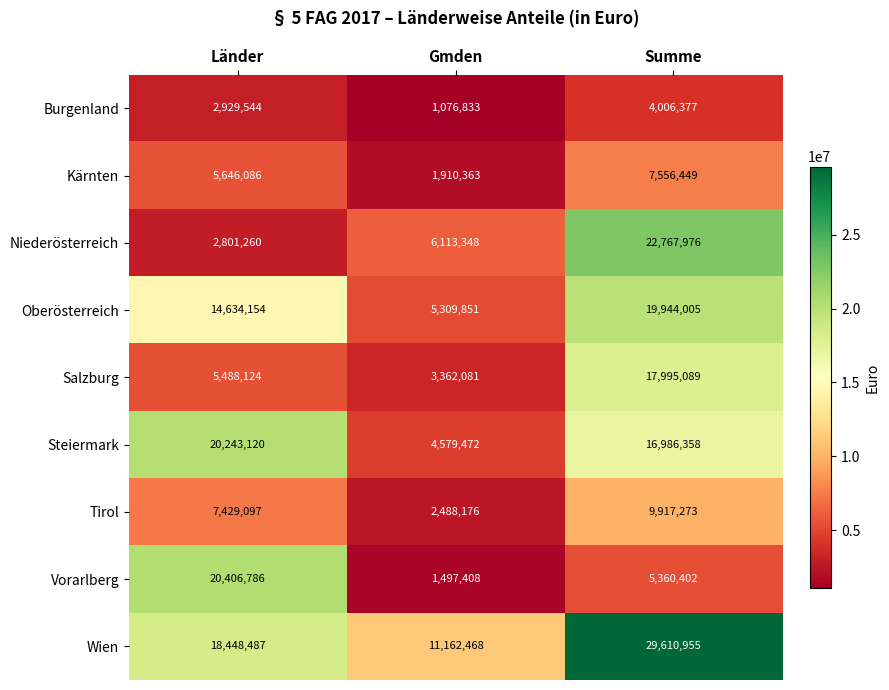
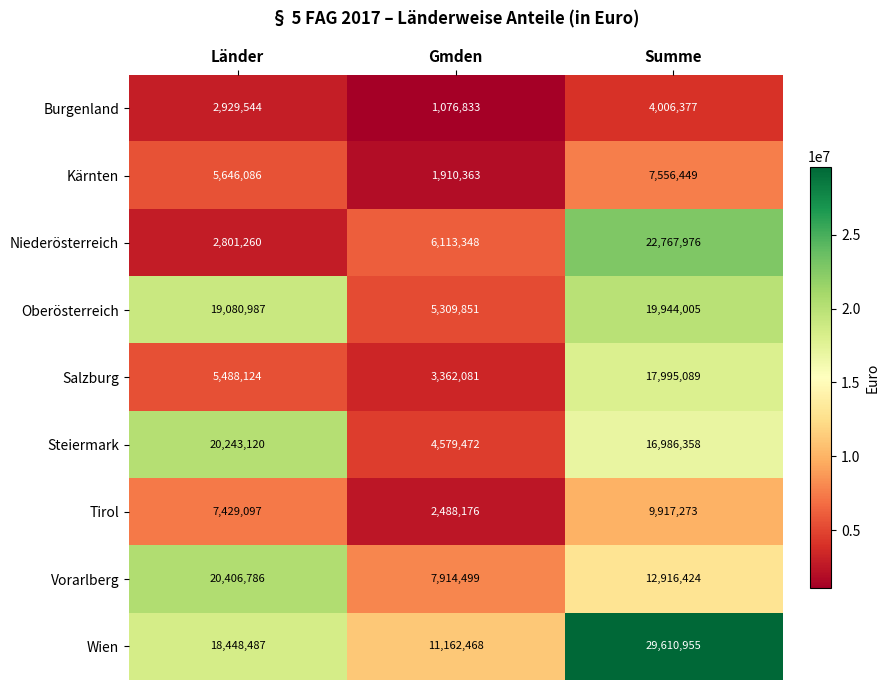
  {
    "Burgenland": {
      "Länder": "2,929,544",
      "Gmden": "1,076,833",
      "Summe": "4,006,377"
    },
    "Kärnten": {
      "Länder": "5,646,086",
      "Gmden": "1,910,363",
      "Summe": "7,556,449"
    },
    "Niederösterreich": {
      "Länder": "2,801,260",
      "Gmden": "6,113,348",
      "Summe": "22,767,976"
    },
    "Oberösterreich": {
-     "Länder": "14,634,154",
+     "Länder": "19,080,987",
      "Gmden": "5,309,851",
      "Summe": "19,944,005"
    },
    "Salzburg": {
      "Länder": "5,488,124",
      "Gmden": "3,362,081",
      "Summe": "17,995,089"
    },
    "Steiermark": {
      "Länder": "20,243,120",
      "Gmden": "4,579,472",
      "Summe": "16,986,358"
    },
    "Tirol": {
      "Länder": "7,429,097",
      "Gmden": "2,488,176",
      "Summe": "9,917,273"
    },
    "Vorarlberg": {
      "Länder": "20,406,786",
-     "Gmden": "1,497,408",
-     "Summe": "5,360,402"
+     "Gmden": "7,914,499",
+     "Summe": "12,916,424"
    },
    "Wien": {
      "Länder": "18,448,487",
      "Gmden": "11,162,468",
      "Summe": "29,610,955"
    }
  }
